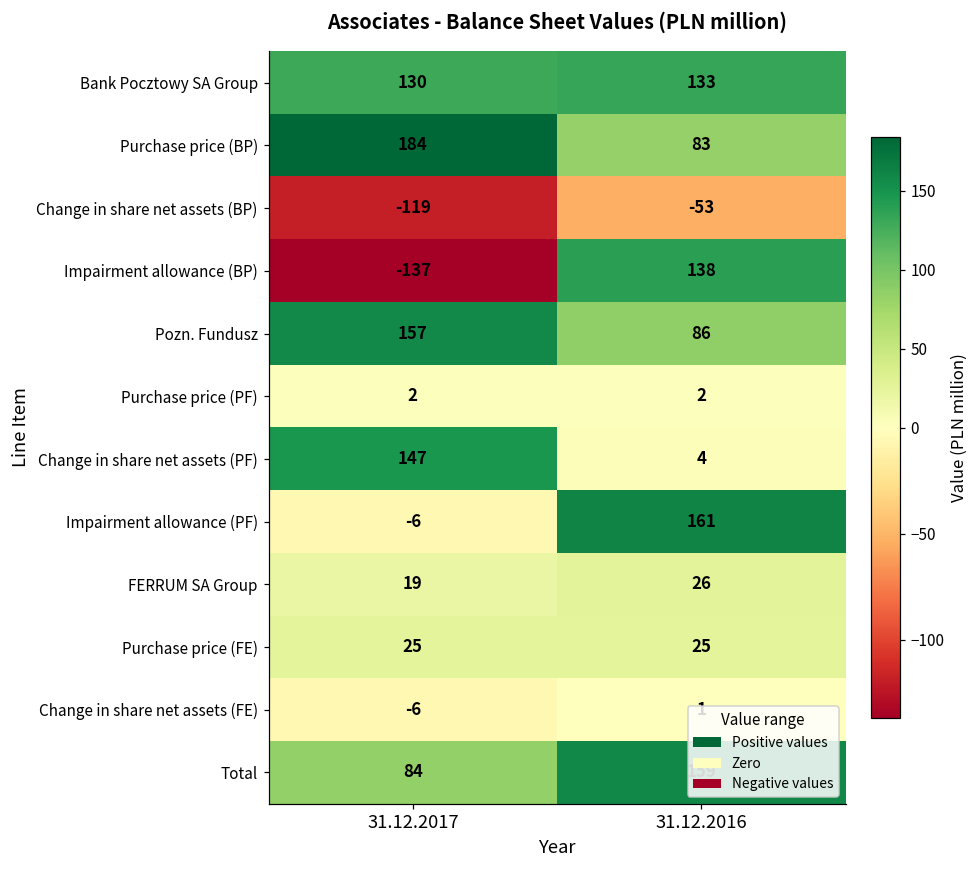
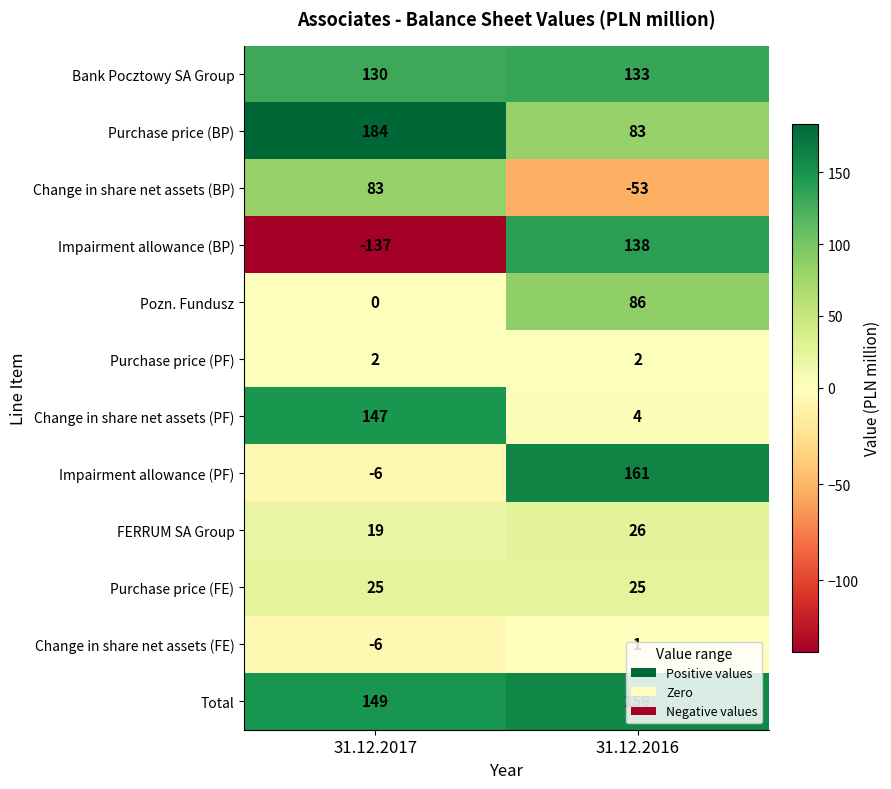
  {
    "Bank Pocztowy SA Group": {
      "31.12.2017": 130,
      "31.12.2016": 133
    },
    "Purchase price (BP)": {
      "31.12.2017": 184,
      "31.12.2016": 83
    },
    "Change in share net assets (BP)": {
-     "31.12.2017": -119,
+     "31.12.2017": 83,
      "31.12.2016": -53
    },
    "Impairment allowance (BP)": {
      "31.12.2017": -137,
      "31.12.2016": 138
    },
    "Pozn. Fundusz": {
-     "31.12.2017": 157,
+     "31.12.2017": 0,
      "31.12.2016": 86
    },
    "Purchase price (PF)": {
      "31.12.2017": 2,
      "31.12.2016": 2
    },
    "Change in share net assets (PF)": {
      "31.12.2017": 147,
      "31.12.2016": 4
    },
    "Impairment allowance (PF)": {
      "31.12.2017": -6,
      "31.12.2016": 161
    },
    "FERRUM SA Group": {
      "31.12.2017": 19,
      "31.12.2016": 26
    },
    "Purchase price (FE)": {
      "31.12.2017": 25,
      "31.12.2016": 25
    },
    "Change in share net assets (FE)": {
      "31.12.2017": -6
    },
    "Total": {
-     "31.12.2017": 84
+     "31.12.2017": 149
    }
  }
